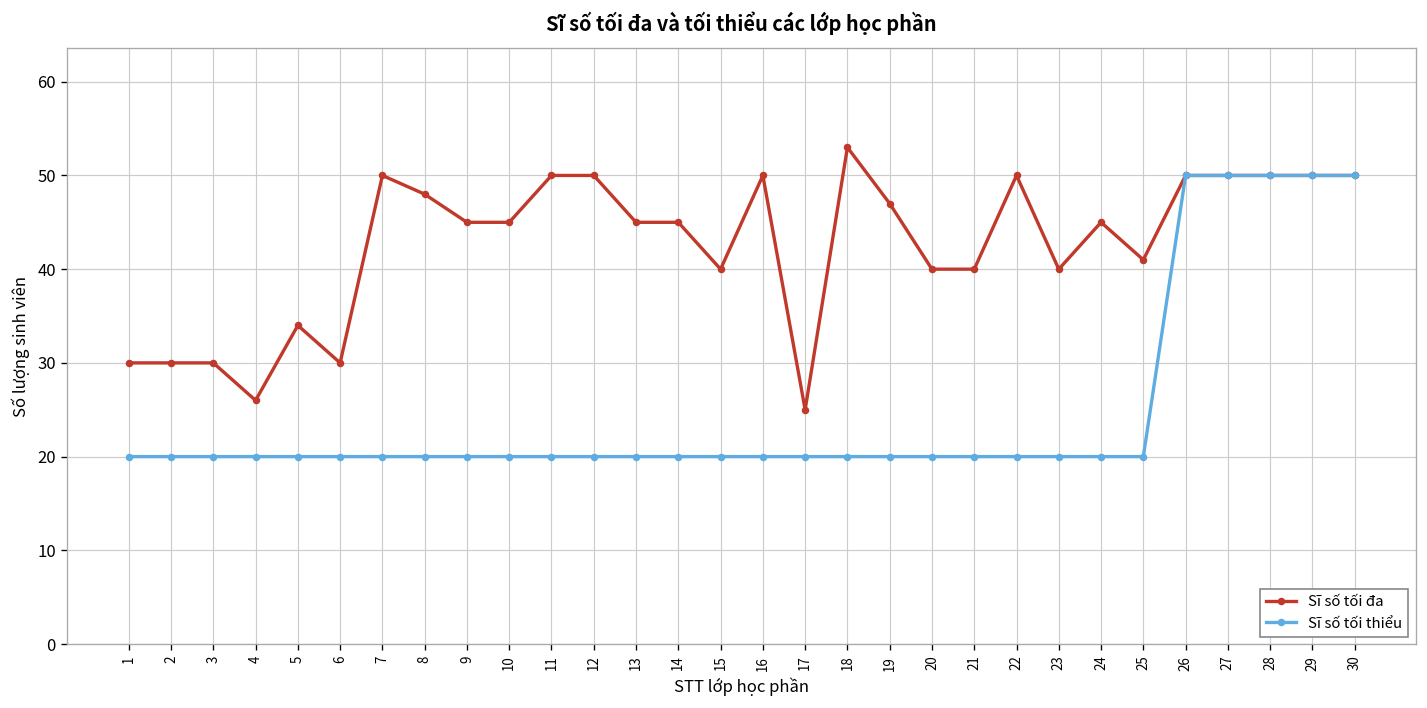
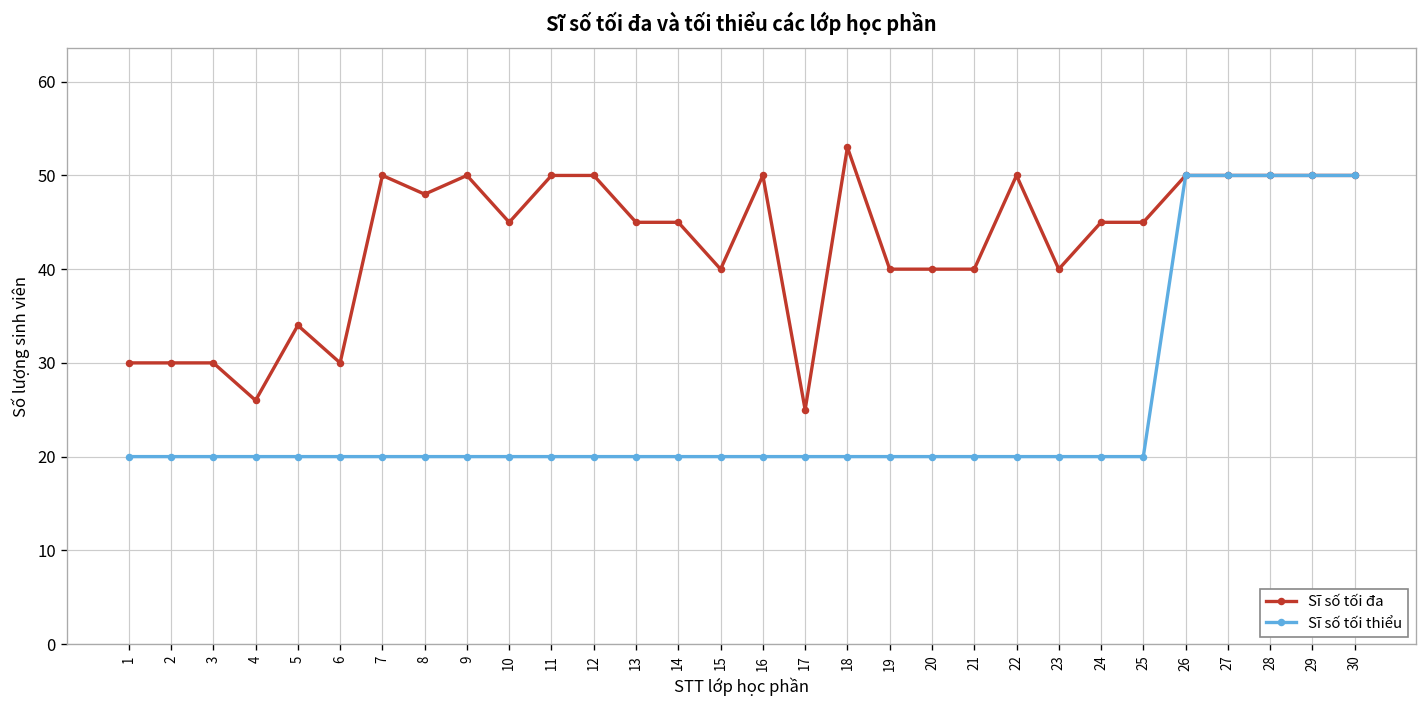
  {
    "Sĩ số tối đa": {
      "1": 30,
      "2": 30,
      "3": 30,
      "4": 26,
      "5": 34,
      "6": 30,
      "7": 50,
      "8": 48,
-     "9": 45,
+     "9": 50,
      "10": 45,
      "11": 50,
      "12": 50,
      "13": 45,
      "14": 45,
      "15": 40,
      "16": 50,
      "17": 25,
      "18": 53,
-     "19": 47,
+     "19": 40,
      "20": 40,
      "21": 40,
      "22": 50,
      "23": 40,
      "24": 45,
-     "25": 41
+     "25": 45
    },
    "Sĩ số tối thiểu": {
      "1": 20,
      "2": 20,
      "3": 20,
      "4": 20,
      "5": 20,
      "6": 20,
      "7": 20,
      "8": 20,
      "9": 20,
      "10": 20,
      "11": 20,
      "12": 20,
      "13": 20,
      "14": 20,
      "15": 20,
      "16": 20,
      "17": 20,
      "18": 20,
      "19": 20,
      "20": 20,
      "21": 20,
      "22": 20,
      "23": 20,
      "24": 20,
      "25": 20
    }
  }
